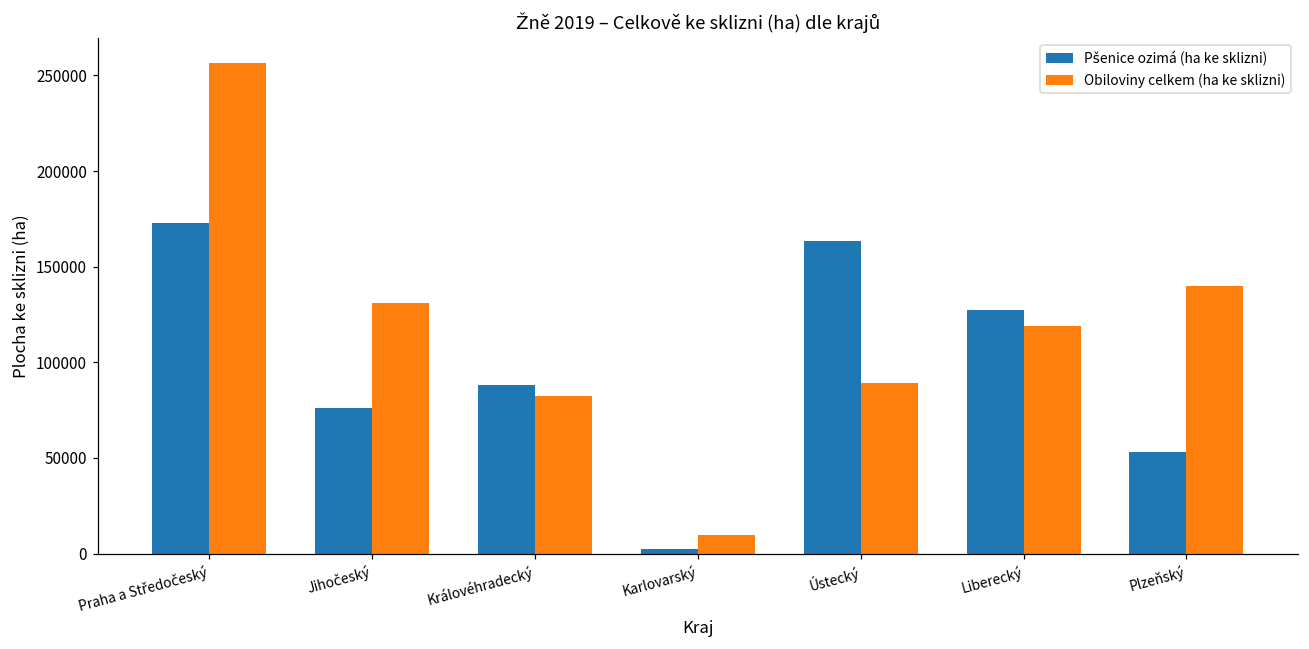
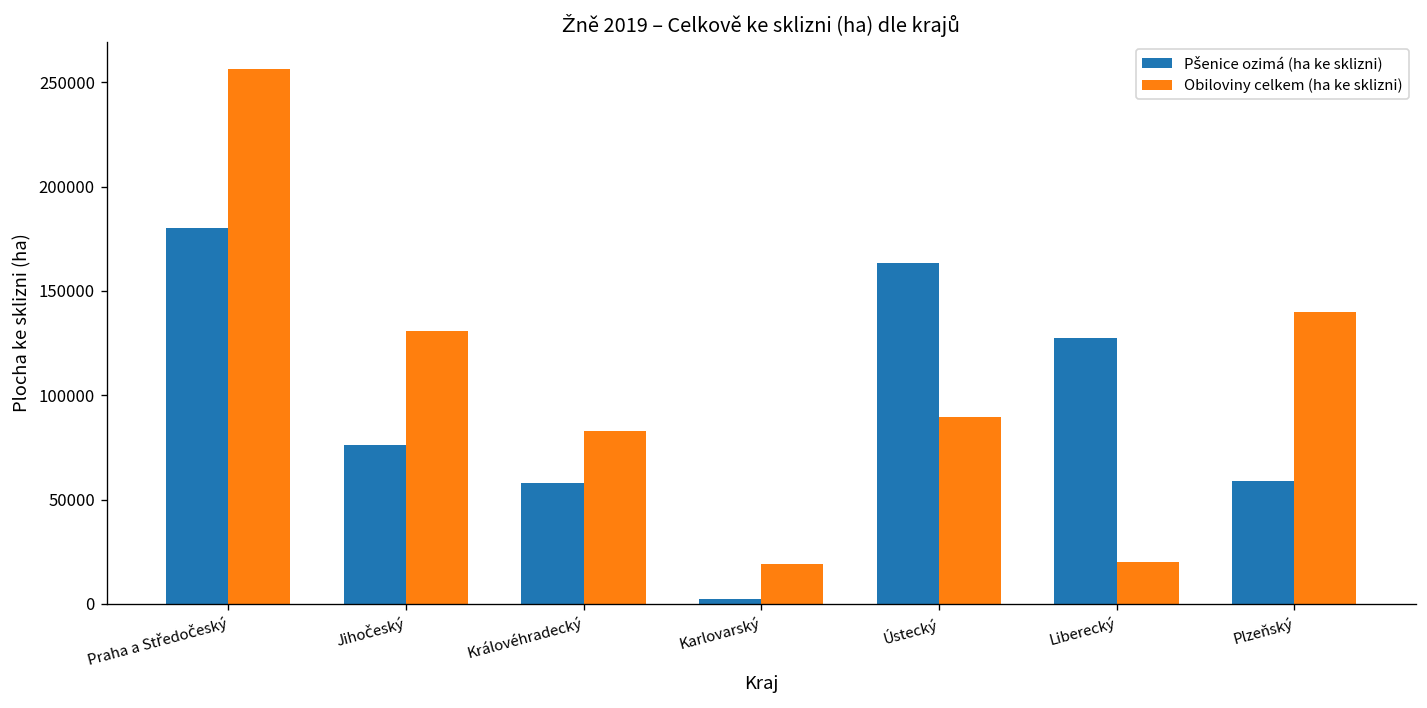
  {
    "Pšenice ozimá (ha ke sklizni)": {
-     "Praha a Středočeský": 173000,
+     "Praha a Středočeský": 180000,
      "Jihočeský": 76000,
-     "Královéhradecký": 88000,
+     "Královéhradecký": 58000,
      "Karlovarský": 3000,
      "Ústecký": 163000,
      "Liberecký": 127000,
-     "Plzeňský": 53000
+     "Plzeňský": 59000
    },
    "Obiloviny celkem (ha ke sklizni)": {
      "Praha a Středočeský": 257000,
      "Jihočeský": 131000,
      "Královéhradecký": 83000,
-     "Karlovarský": 10000,
+     "Karlovarský": 19000,
      "Ústecký": 89000,
-     "Liberecký": 119000,
+     "Liberecký": 20000,
      "Plzeňský": 140000
    }
  }
